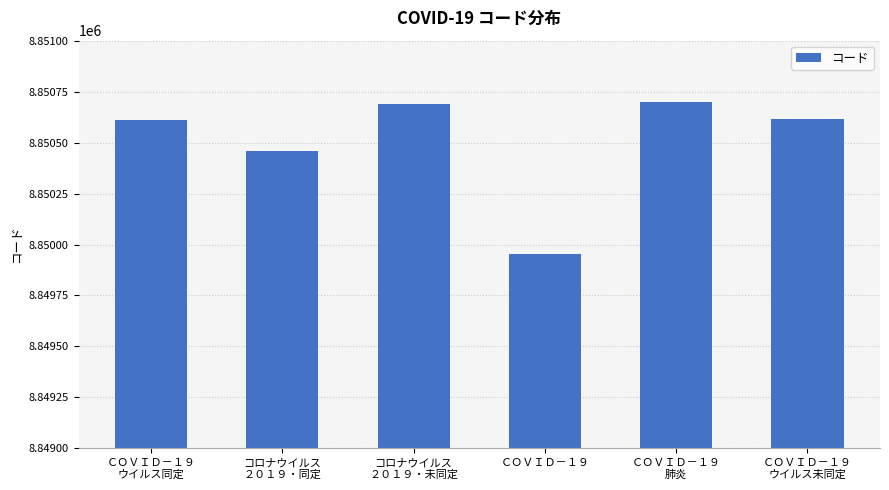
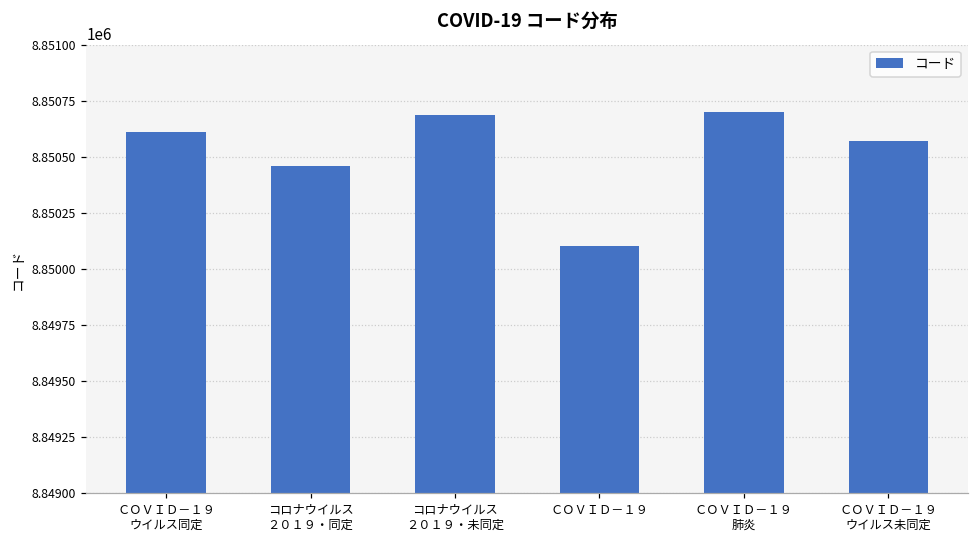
  {
    "ＣＯＶＩＤ－１９ ウイルス同定": 8850610,
    "コロナウイルス ２０１９・同定": 8850460,
    "コロナウイルス ２０１９・未同定": 8850690,
-   "ＣＯＶＩＤ－１９": 8849950,
+   "ＣＯＶＩＤ－１９": 8850100,
    "ＣＯＶＩＤ－１９ 肺炎": 8850700,
-   "ＣＯＶＩＤ－１９ ウイルス未同定": 8850610
+   "ＣＯＶＩＤ－１９ ウイルス未同定": 8850570
  }
